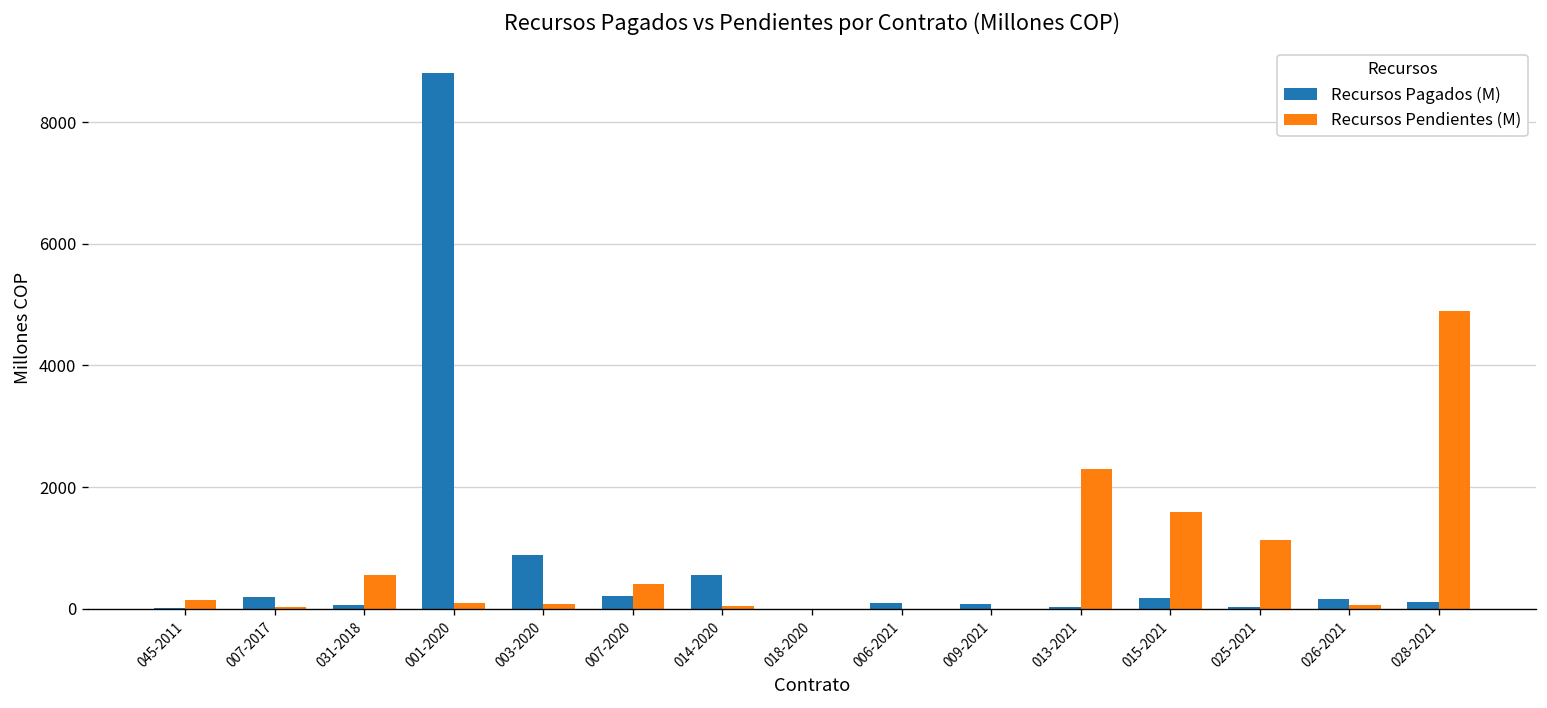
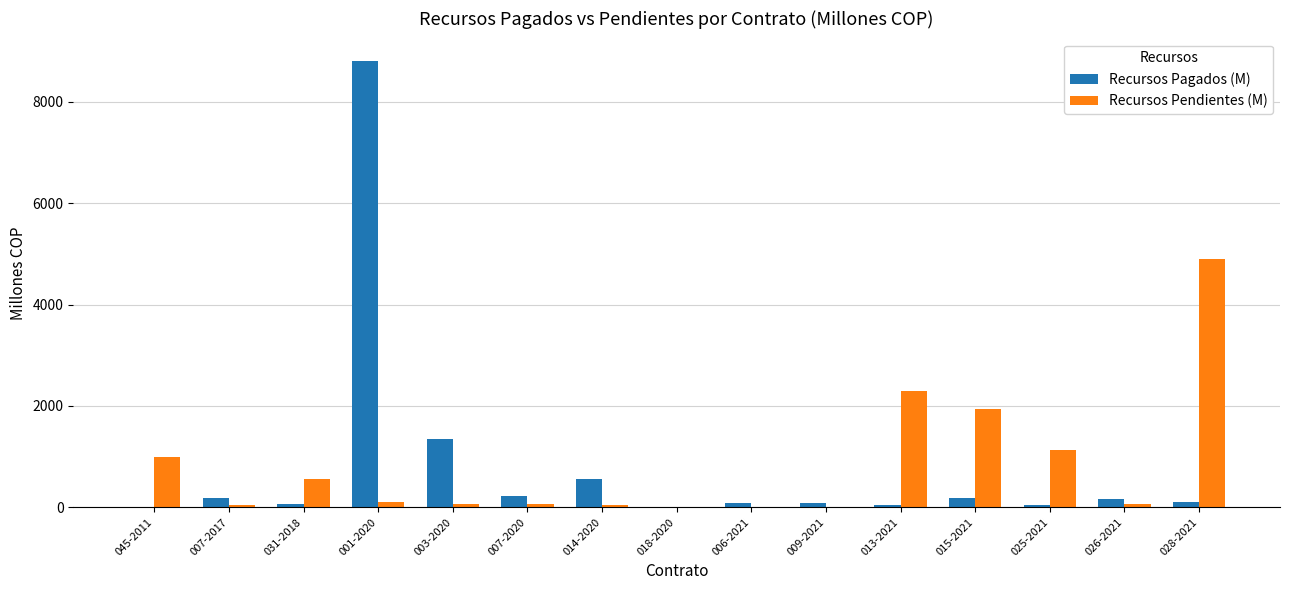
  {
    "Recursos Pagados (M)": {
      "007-2017": 200,
      "031-2018": 100,
      "001-2020": 8800,
-     "003-2020": 900,
+     "003-2020": 1300,
      "007-2020": 200,
      "014-2020": 600,
      "018-2020": 0,
      "006-2021": 100,
      "009-2021": 100,
      "015-2021": 200,
      "026-2021": 200,
      "028-2021": 100
    },
    "Recursos Pendientes (M)": {
-     "045-2011": 100,
+     "045-2011": 1000,
      "031-2018": 600,
      "001-2020": 100,
      "003-2020": 100,
-     "007-2020": 400,
+     "007-2020": 100,
      "014-2020": 100,
      "018-2020": 0,
      "006-2021": 0,
      "009-2021": 0,
      "013-2021": 2300,
-     "015-2021": 1600,
+     "015-2021": 1900,
      "025-2021": 1100,
      "026-2021": 100,
      "028-2021": 4900
    }
  }
